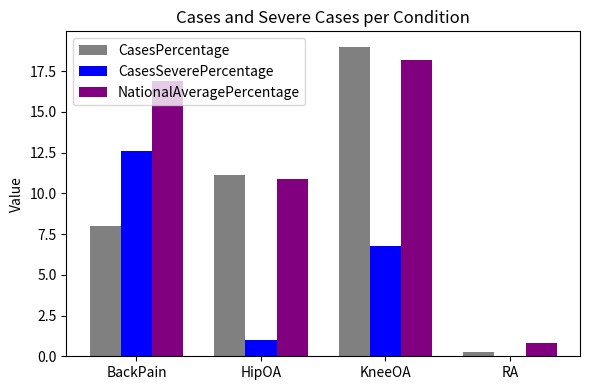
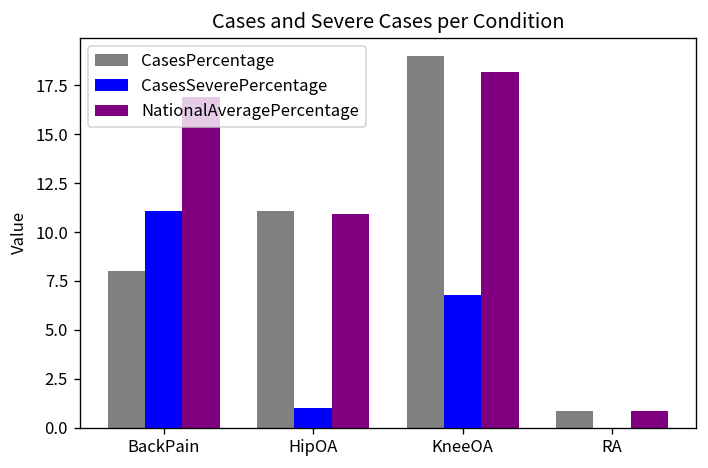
  {
    "CasesPercentage": {
      "BackPain": 8.0,
      "HipOA": 11.1,
      "KneeOA": 19.0,
-     "RA": 0.3
+     "RA": 0.8
    },
    "CasesSeverePercentage": {
-     "BackPain": 12.6,
+     "BackPain": 11.1,
      "HipOA": 1.0,
      "KneeOA": 6.8,
      "RA": 0.0
    },
    "NationalAveragePercentage": {
      "HipOA": 10.9,
      "KneeOA": 18.2,
      "RA": 0.8
    }
  }
